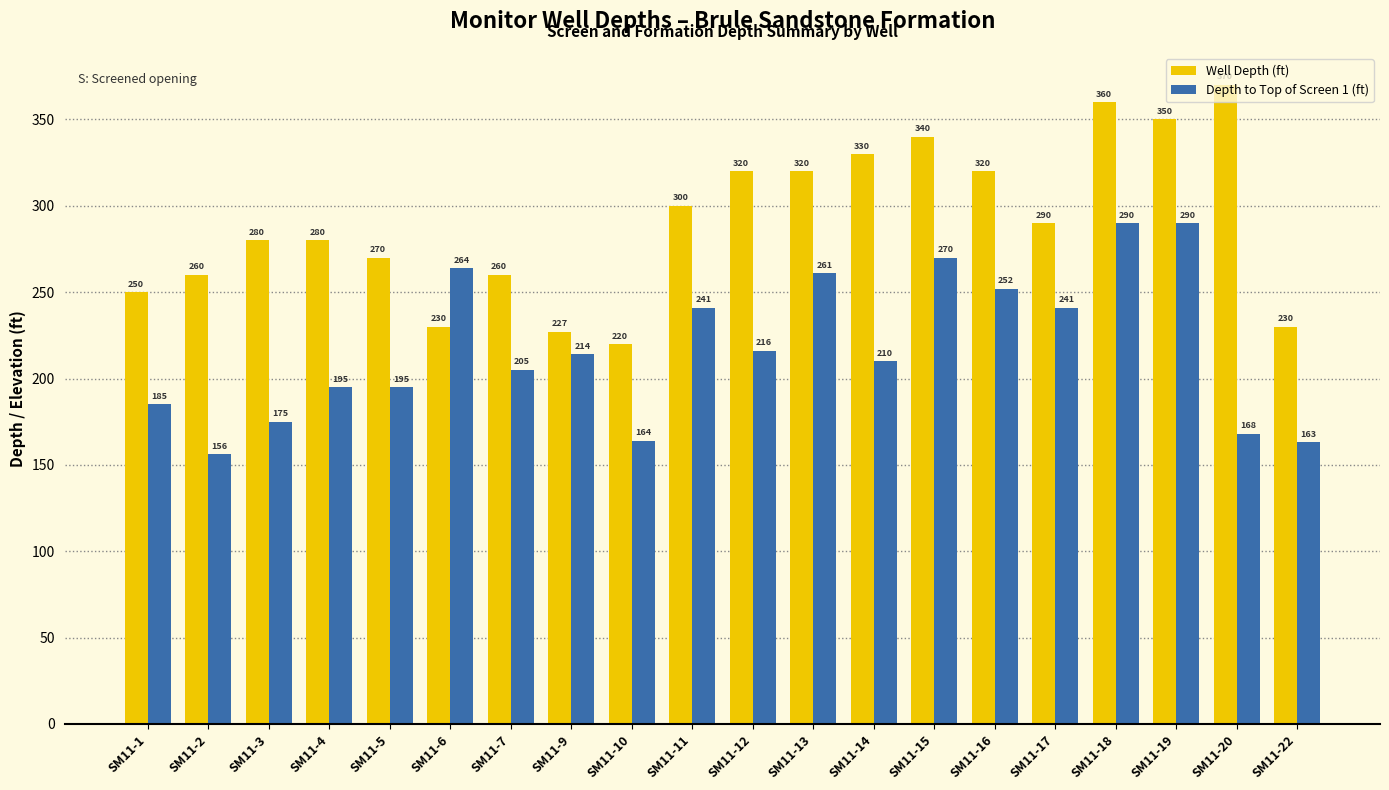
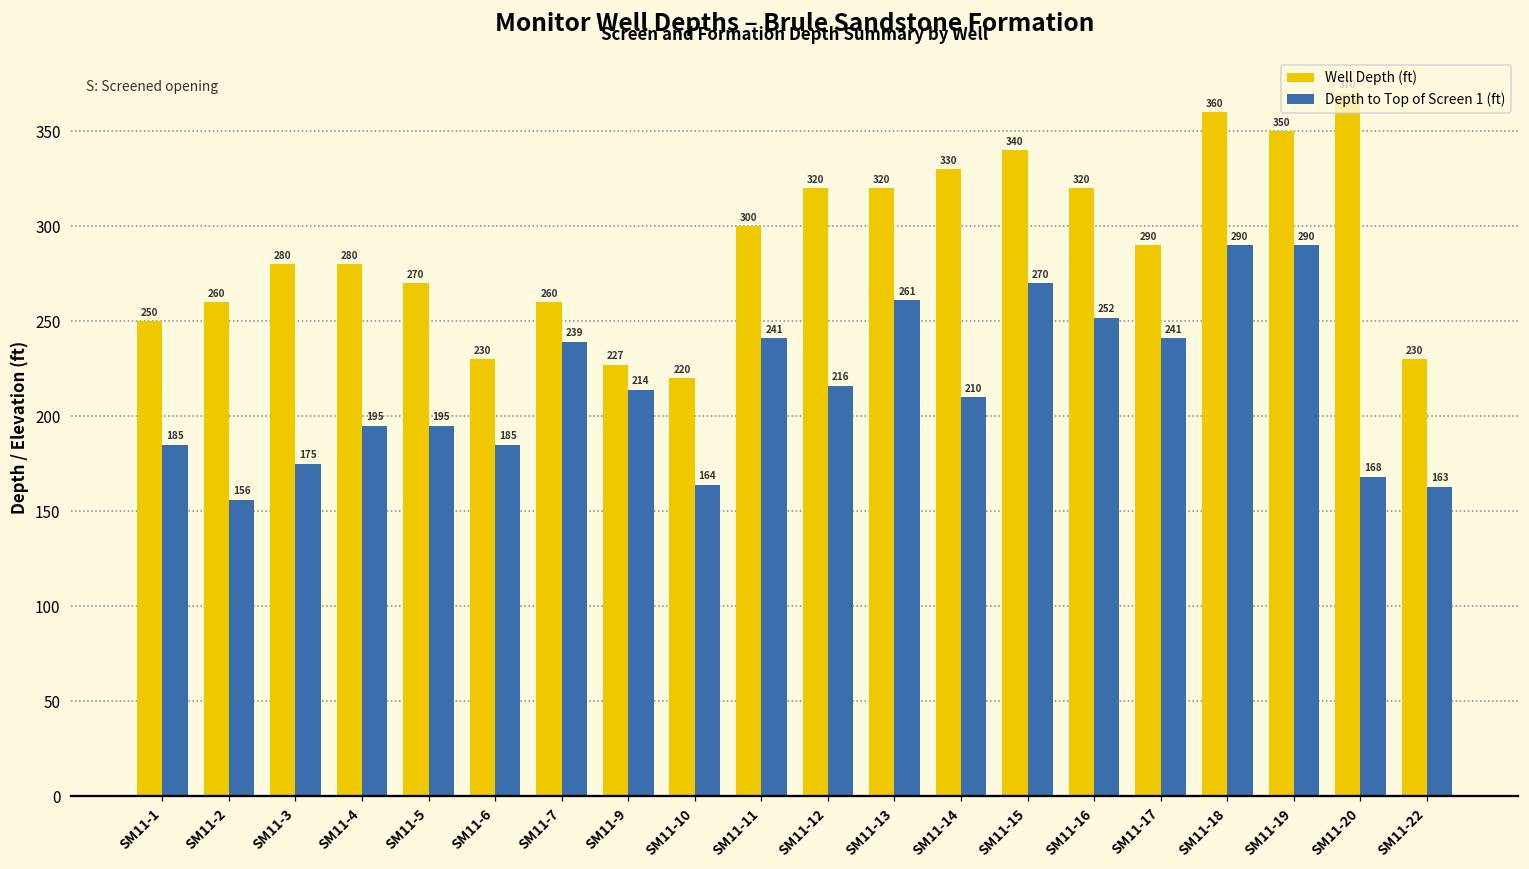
  {
    "Well Depth (ft)": {
      "SM11-1": 250,
      "SM11-2": 260,
      "SM11-3": 280,
      "SM11-4": 280,
      "SM11-5": 270,
      "SM11-6": 230,
      "SM11-7": 260,
      "SM11-9": 227,
      "SM11-10": 220,
      "SM11-11": 300,
      "SM11-12": 320,
      "SM11-13": 320,
      "SM11-14": 330,
      "SM11-15": 340,
      "SM11-16": 320,
      "SM11-17": 290,
      "SM11-18": 360,
      "SM11-19": 350,
      "SM11-22": 230
    },
    "Depth to Top of Screen 1 (ft)": {
      "SM11-1": 185,
      "SM11-2": 156,
      "SM11-3": 175,
      "SM11-4": 195,
      "SM11-5": 195,
-     "SM11-6": 264,
-     "SM11-7": 205,
+     "SM11-6": 185,
+     "SM11-7": 239,
      "SM11-9": 214,
      "SM11-10": 164,
      "SM11-11": 241,
      "SM11-12": 216,
      "SM11-13": 261,
      "SM11-14": 210,
      "SM11-15": 270,
      "SM11-16": 252,
      "SM11-17": 241,
      "SM11-18": 290,
      "SM11-19": 290,
      "SM11-20": 168,
      "SM11-22": 163
    }
  }
